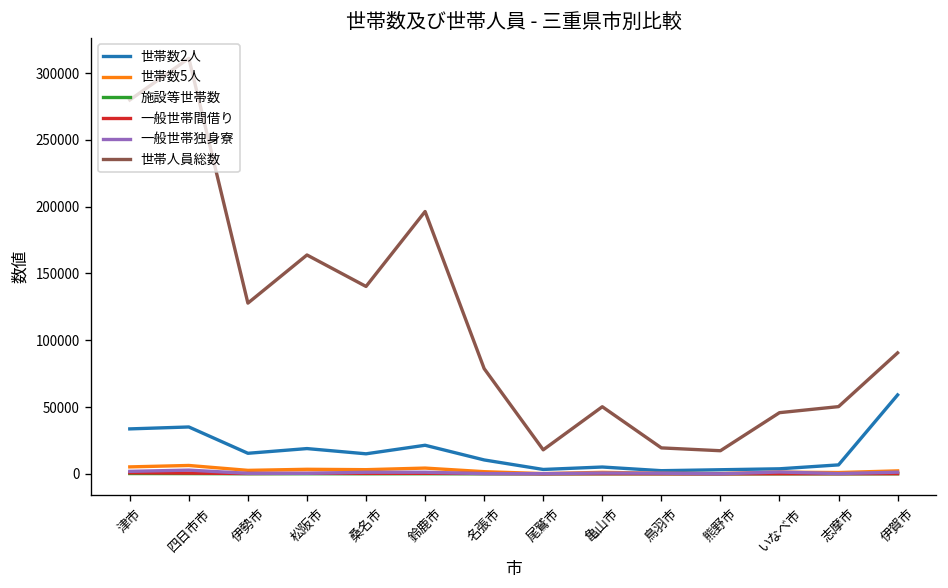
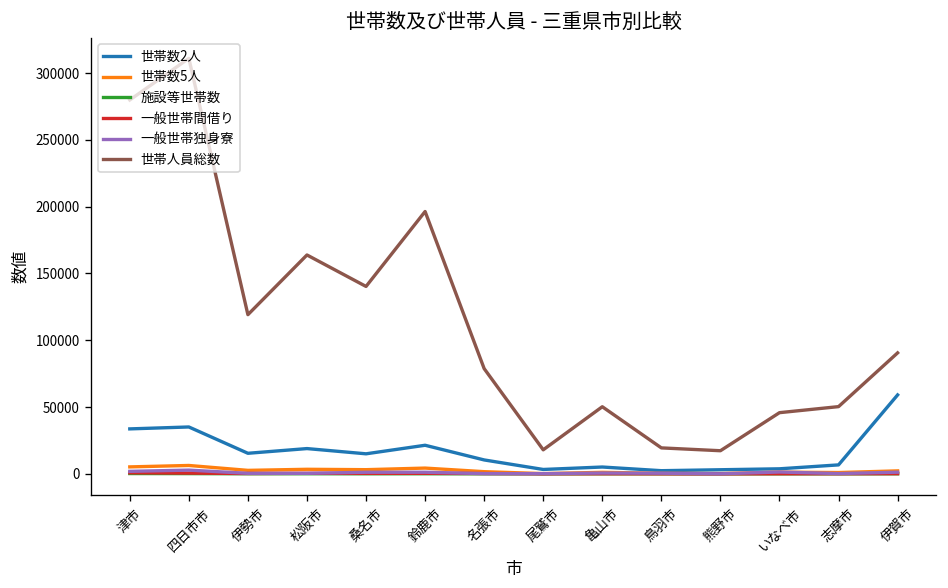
  {
    "世帯数2人": {
      "津市": 34000,
      "四日市市": 35000,
      "伊勢市": 15000,
      "松阪市": 19000,
      "桑名市": 15000,
      "鈴鹿市": 21000,
      "名張市": 10000,
      "尾鷲市": 3000,
      "亀山市": 5000,
      "熊野市": 3000,
      "いなべ市": 4000,
      "志摩市": 7000,
      "伊賀市": 59000
    },
    "世帯数5人": {
      "津市": 5000,
      "四日市市": 6000,
      "松阪市": 3000,
      "鈴鹿市": 4000
    },
    "世帯人員総数": {
-     "伊勢市": 128000,
+     "伊勢市": 119000,
      "松阪市": 164000,
      "桑名市": 140000,
      "鈴鹿市": 196000,
      "名張市": 79000,
      "尾鷲市": 18000,
      "亀山市": 50000,
      "鳥羽市": 19000,
      "熊野市": 17000,
      "いなべ市": 46000,
      "志摩市": 50000,
      "伊賀市": 91000
    }
  }
